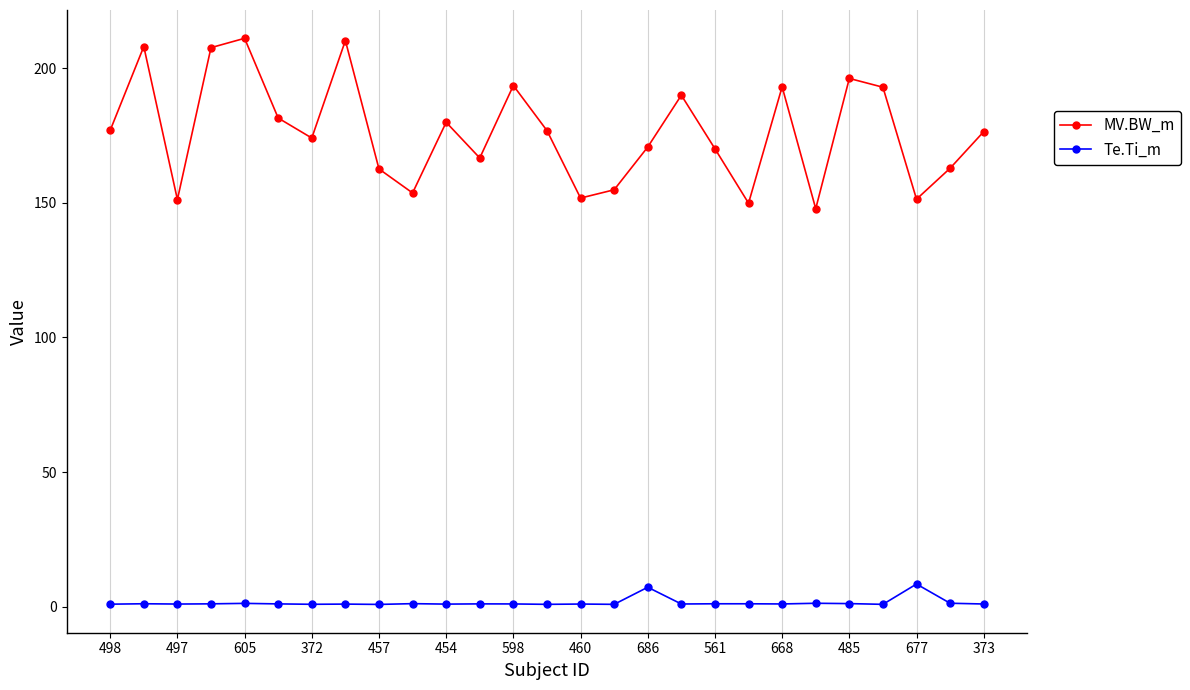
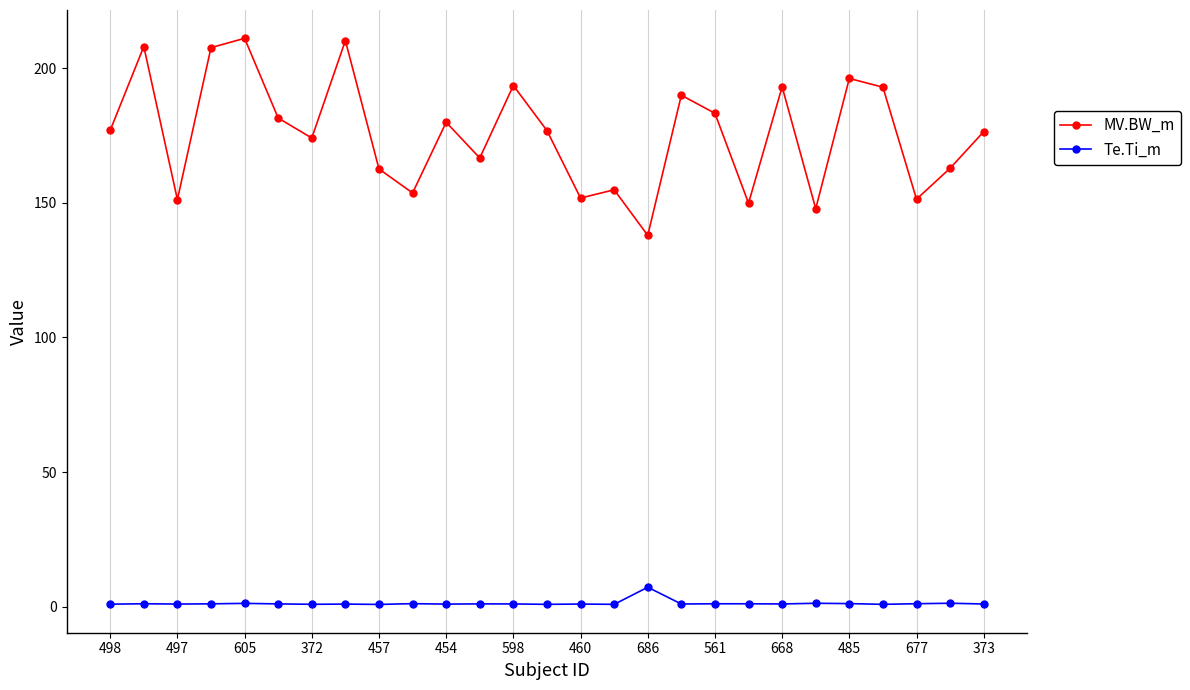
  {
    "MV.BW_m": {
      "498": 177,
      "497": 151,
      "605": 211,
      "372": 174,
      "457": 163,
      "454": 180,
      "598": 194,
      "460": 152,
-     "686": 171,
-     "561": 170,
+     "686": 138,
+     "561": 183,
      "668": 193,
      "485": 196,
      "677": 151,
      "373": 176
    },
    "Te.Ti_m": {
      "498": 1,
      "497": 1,
      "605": 1,
      "372": 1,
      "457": 1,
      "454": 1,
      "598": 1,
      "460": 1,
      "686": 7,
      "561": 1,
      "668": 1,
      "485": 1,
-     "677": 8,
+     "677": 1,
      "373": 1
    }
  }
